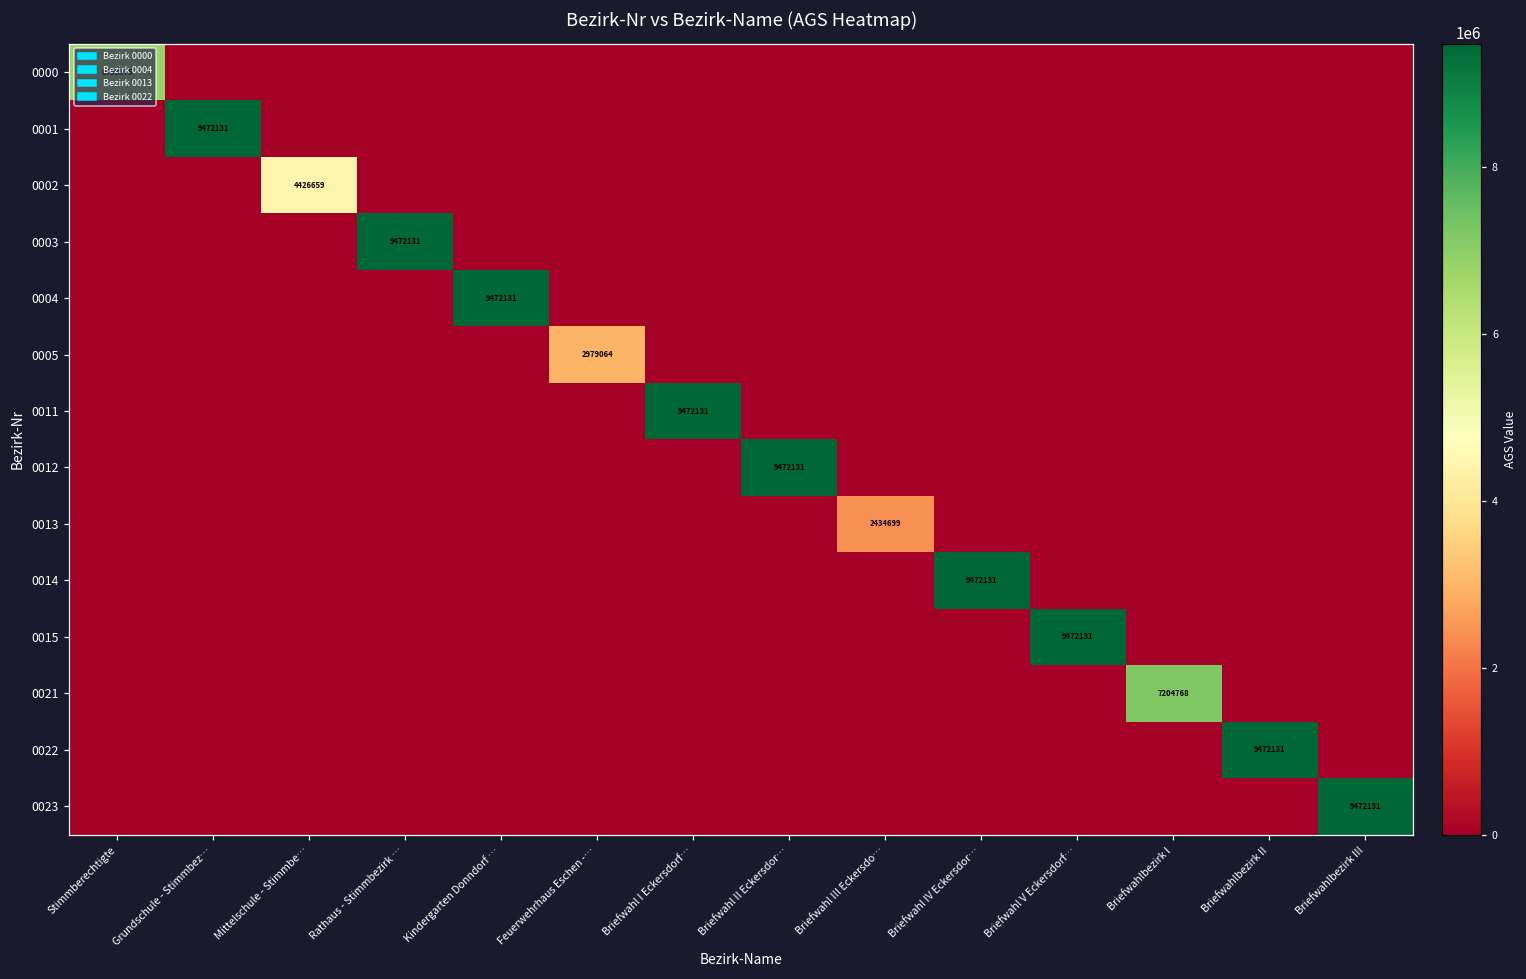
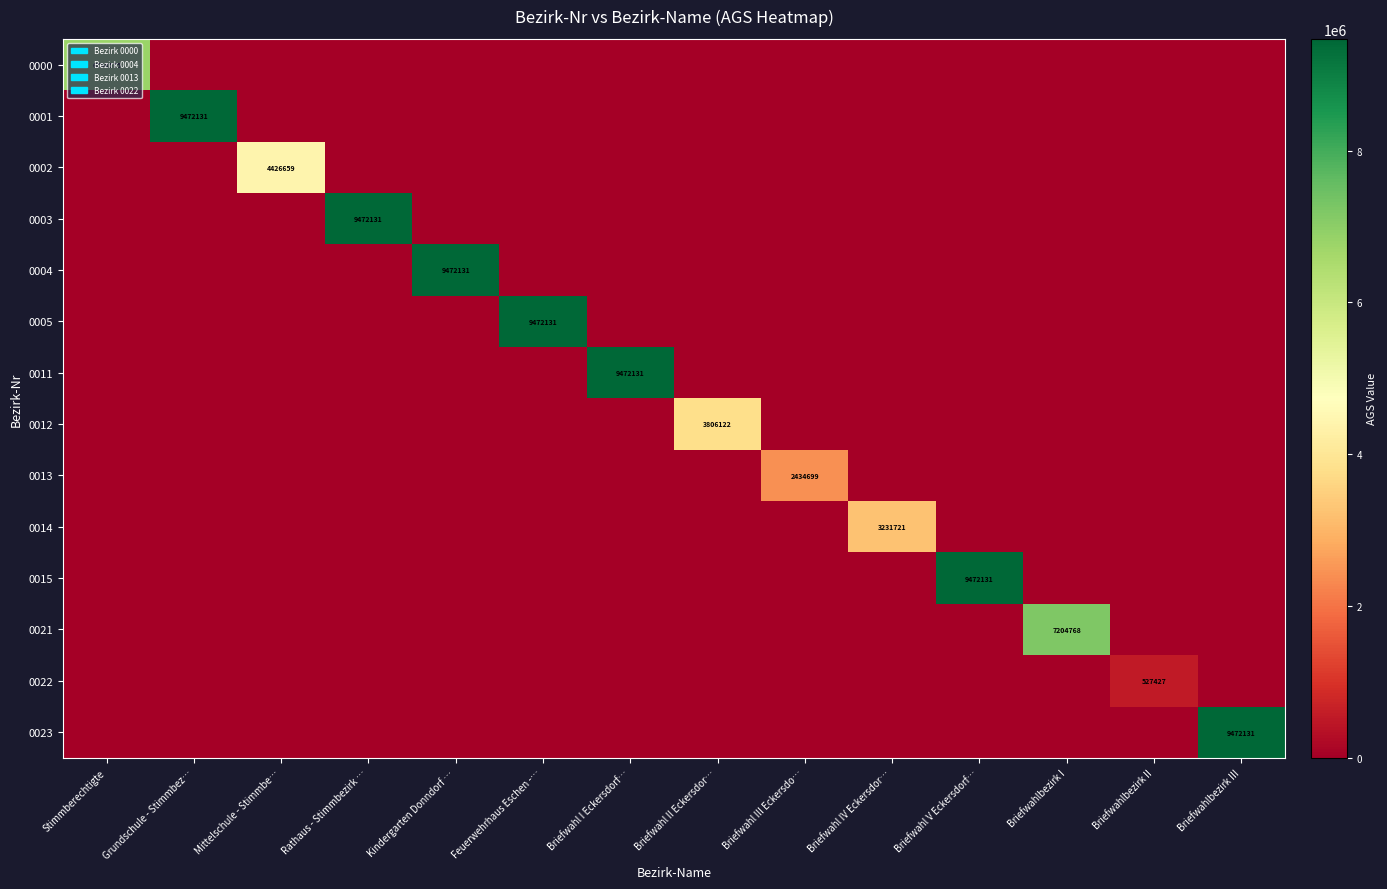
  {
    "0001": {
      "Grundschule - Stimmbez…": 9472131
    },
    "0002": {
      "Mittelschule - Stimmbe…": 4426659
    },
    "0003": {
      "Rathaus - Stimmbezirk …": 9472131
    },
    "0004": {
      "Kindergarten Donndorf …": 9472131
    },
    "0005": {
-     "Feuerwehrhaus Eschen -…": 2979064
+     "Feuerwehrhaus Eschen -…": 9472131
    },
    "0011": {
      "Briefwahl I Eckersdorf…": 9472131
    },
    "0012": {
-     "Briefwahl II Eckersdor…": 9472131
+     "Briefwahl II Eckersdor…": 3806122
    },
    "0013": {
      "Briefwahl III Eckersdo…": 2434699
    },
    "0014": {
-     "Briefwahl IV Eckersdor…": 9472131
+     "Briefwahl IV Eckersdor…": 3231721
    },
    "0015": {
      "Briefwahl V Eckersdorf…": 9472131
    },
    "0021": {
      "Briefwahlbezirk I": 7204768
    },
    "0022": {
-     "Briefwahlbezirk II": 9472131
+     "Briefwahlbezirk II": 527427
    },
    "0023": {
      "Briefwahlbezirk III": 9472131
    }
  }
